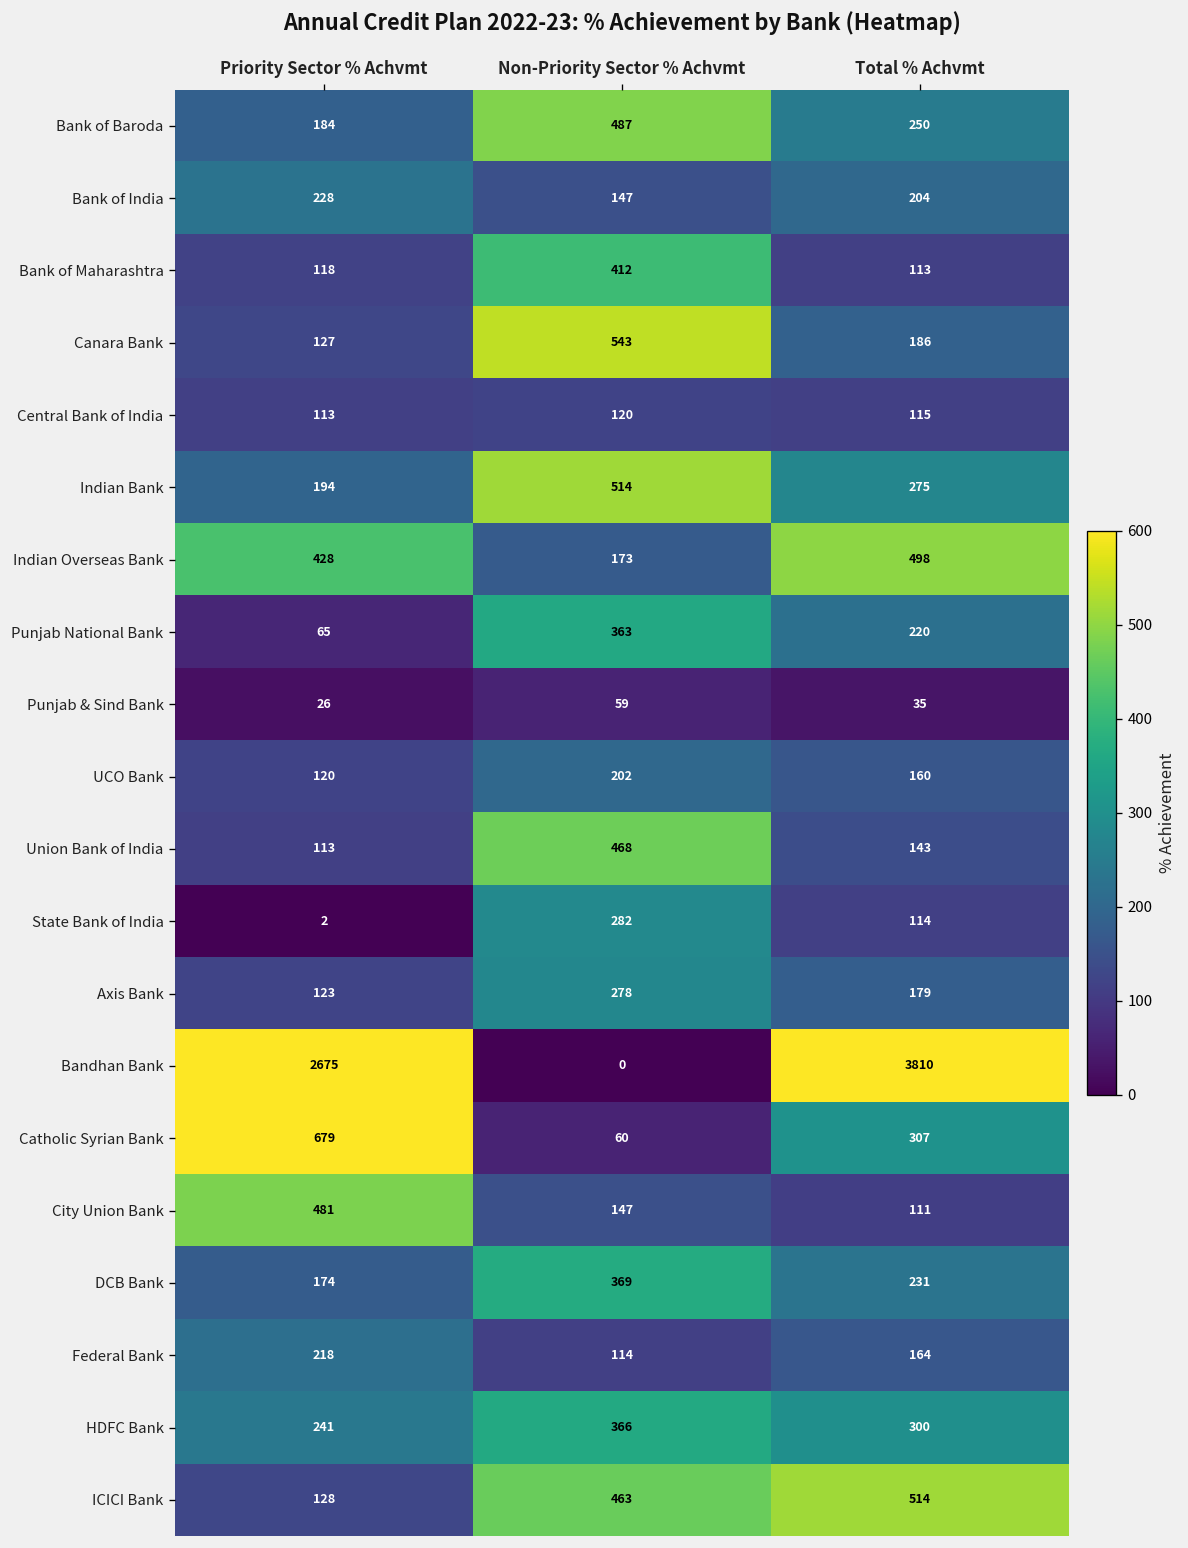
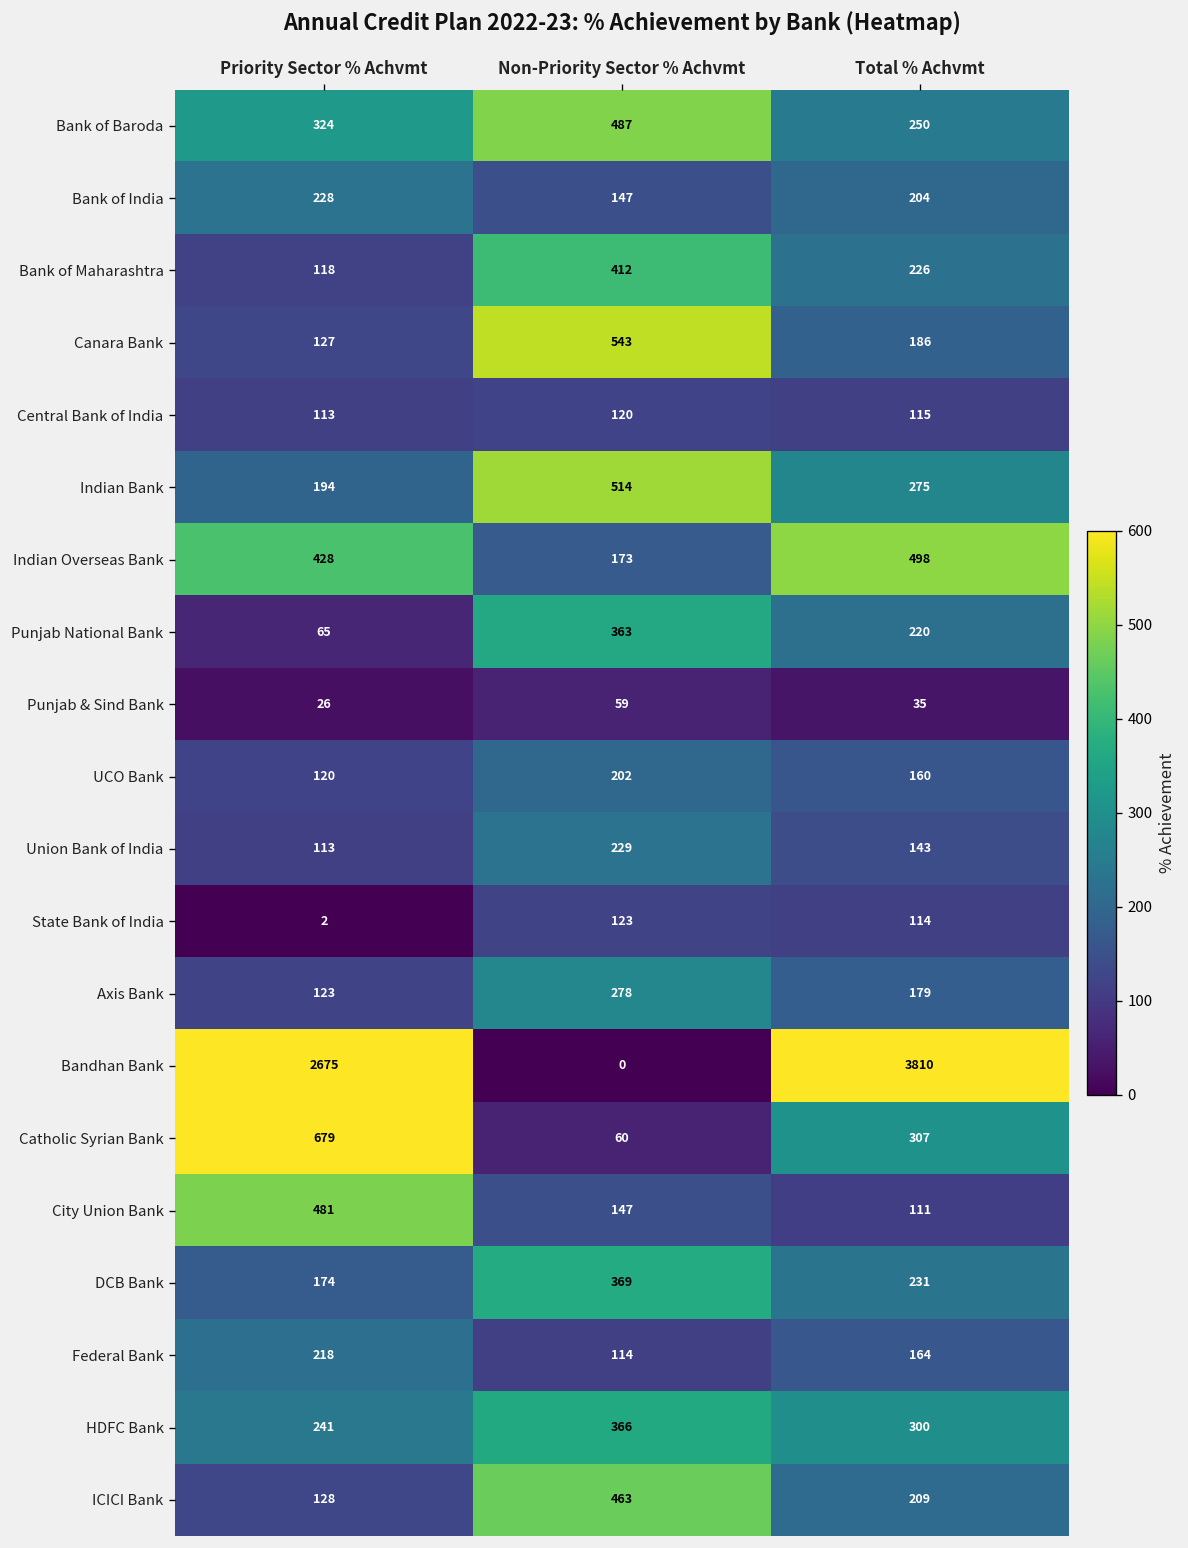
  {
    "Bank of Baroda": {
-     "Priority Sector % Achvmt": 184,
+     "Priority Sector % Achvmt": 324,
      "Non-Priority Sector % Achvmt": 487,
      "Total % Achvmt": 250
    },
    "Bank of India": {
      "Priority Sector % Achvmt": 228,
      "Non-Priority Sector % Achvmt": 147,
      "Total % Achvmt": 204
    },
    "Bank of Maharashtra": {
      "Priority Sector % Achvmt": 118,
      "Non-Priority Sector % Achvmt": 412,
-     "Total % Achvmt": 113
+     "Total % Achvmt": 226
    },
    "Canara Bank": {
      "Priority Sector % Achvmt": 127,
      "Non-Priority Sector % Achvmt": 543,
      "Total % Achvmt": 186
    },
    "Central Bank of India": {
      "Priority Sector % Achvmt": 113,
      "Non-Priority Sector % Achvmt": 120,
      "Total % Achvmt": 115
    },
    "Indian Bank": {
      "Priority Sector % Achvmt": 194,
      "Non-Priority Sector % Achvmt": 514,
      "Total % Achvmt": 275
    },
    "Indian Overseas Bank": {
      "Priority Sector % Achvmt": 428,
      "Non-Priority Sector % Achvmt": 173,
      "Total % Achvmt": 498
    },
    "Punjab National Bank": {
      "Priority Sector % Achvmt": 65,
      "Non-Priority Sector % Achvmt": 363,
      "Total % Achvmt": 220
    },
    "Punjab & Sind Bank": {
      "Priority Sector % Achvmt": 26,
      "Non-Priority Sector % Achvmt": 59,
      "Total % Achvmt": 35
    },
    "UCO Bank": {
      "Priority Sector % Achvmt": 120,
      "Non-Priority Sector % Achvmt": 202,
      "Total % Achvmt": 160
    },
    "Union Bank of India": {
      "Priority Sector % Achvmt": 113,
-     "Non-Priority Sector % Achvmt": 468,
+     "Non-Priority Sector % Achvmt": 229,
      "Total % Achvmt": 143
    },
    "State Bank of India": {
      "Priority Sector % Achvmt": 2,
-     "Non-Priority Sector % Achvmt": 282,
+     "Non-Priority Sector % Achvmt": 123,
      "Total % Achvmt": 114
    },
    "Axis Bank": {
      "Priority Sector % Achvmt": 123,
      "Non-Priority Sector % Achvmt": 278,
      "Total % Achvmt": 179
    },
    "Bandhan Bank": {
      "Priority Sector % Achvmt": 2675,
      "Non-Priority Sector % Achvmt": 0,
      "Total % Achvmt": 3810
    },
    "Catholic Syrian Bank": {
      "Priority Sector % Achvmt": 679,
      "Non-Priority Sector % Achvmt": 60,
      "Total % Achvmt": 307
    },
    "City Union Bank": {
      "Priority Sector % Achvmt": 481,
      "Non-Priority Sector % Achvmt": 147,
      "Total % Achvmt": 111
    },
    "DCB Bank": {
      "Priority Sector % Achvmt": 174,
      "Non-Priority Sector % Achvmt": 369,
      "Total % Achvmt": 231
    },
    "Federal Bank": {
      "Priority Sector % Achvmt": 218,
      "Non-Priority Sector % Achvmt": 114,
      "Total % Achvmt": 164
    },
    "HDFC Bank": {
      "Priority Sector % Achvmt": 241,
      "Non-Priority Sector % Achvmt": 366,
      "Total % Achvmt": 300
    },
    "ICICI Bank": {
      "Priority Sector % Achvmt": 128,
      "Non-Priority Sector % Achvmt": 463,
-     "Total % Achvmt": 514
+     "Total % Achvmt": 209
    }
  }
